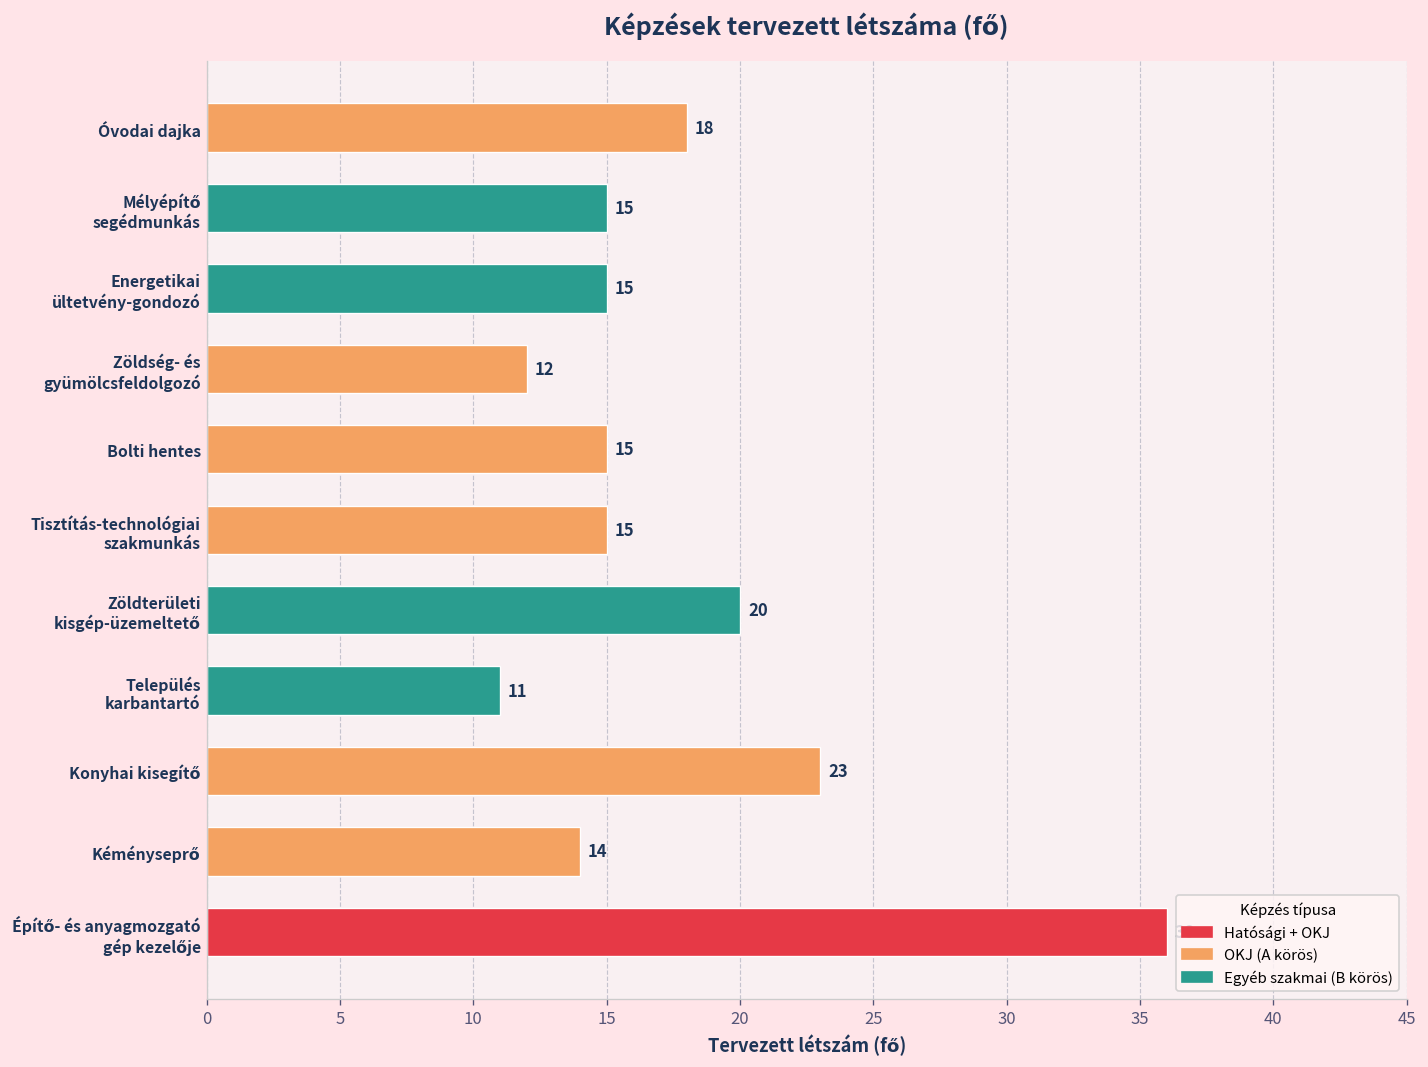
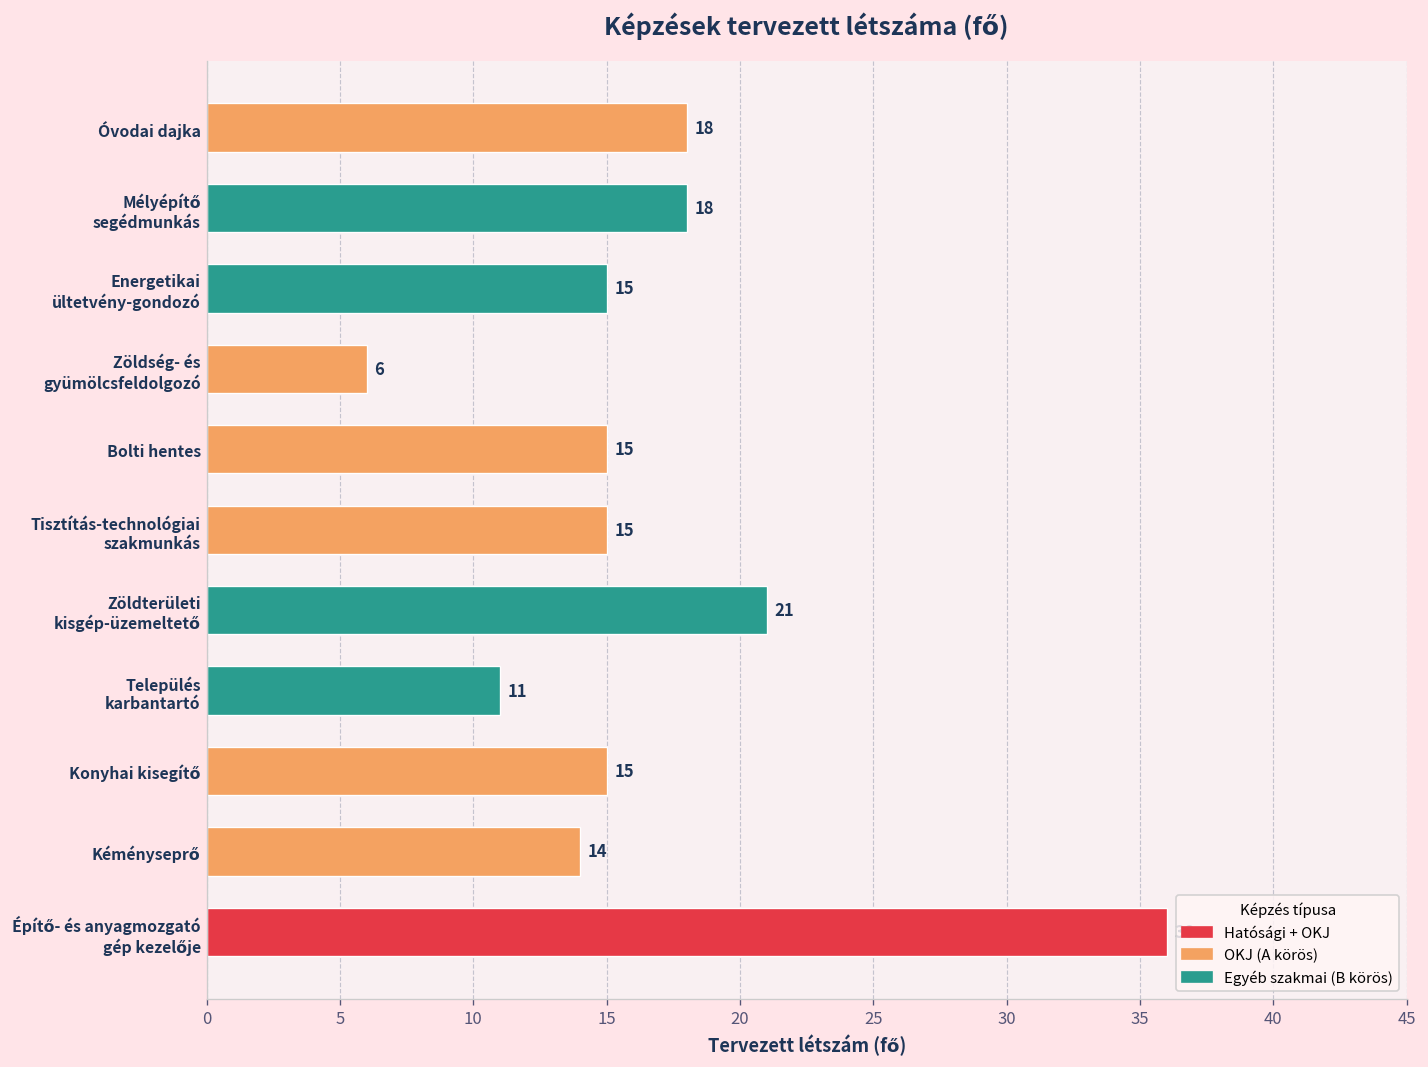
  {
    "Óvodai dajka": 18,
-   "Mélyépítő segédmunkás": 15,
+   "Mélyépítő segédmunkás": 18,
    "Energetikai ültetvény-gondozó": 15,
-   "Zöldség- és gyümölcsfeldolgozó": 12,
+   "Zöldség- és gyümölcsfeldolgozó": 6,
    "Bolti hentes": 15,
    "Tisztítás-technológiai szakmunkás": 15,
-   "Zöldterületi kisgép-üzemeltető": 20,
+   "Zöldterületi kisgép-üzemeltető": 21,
    "Település karbantartó": 11,
-   "Konyhai kisegítő": 23,
+   "Konyhai kisegítő": 15,
    "Kéményseprő": 14
  }
